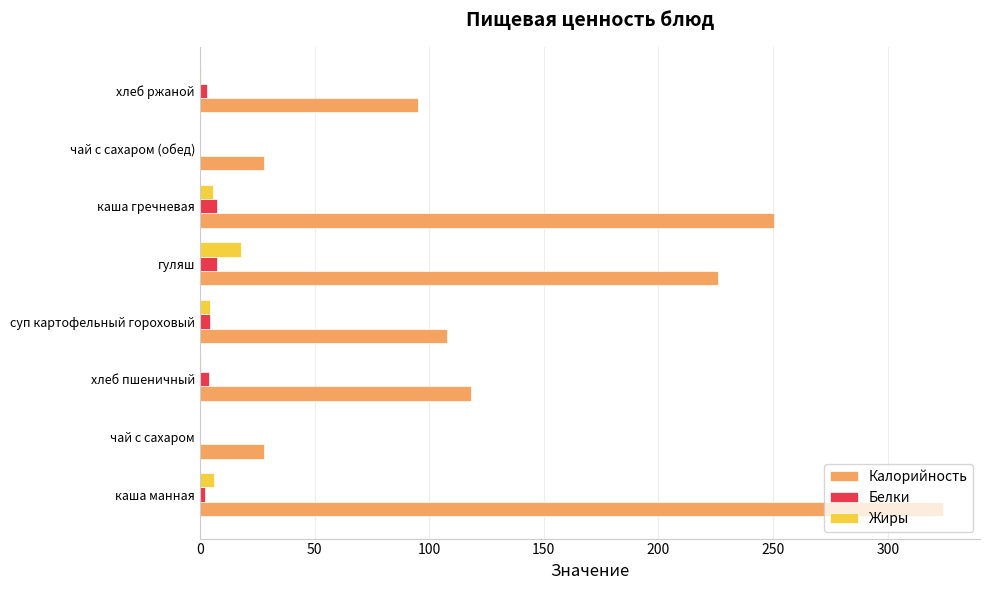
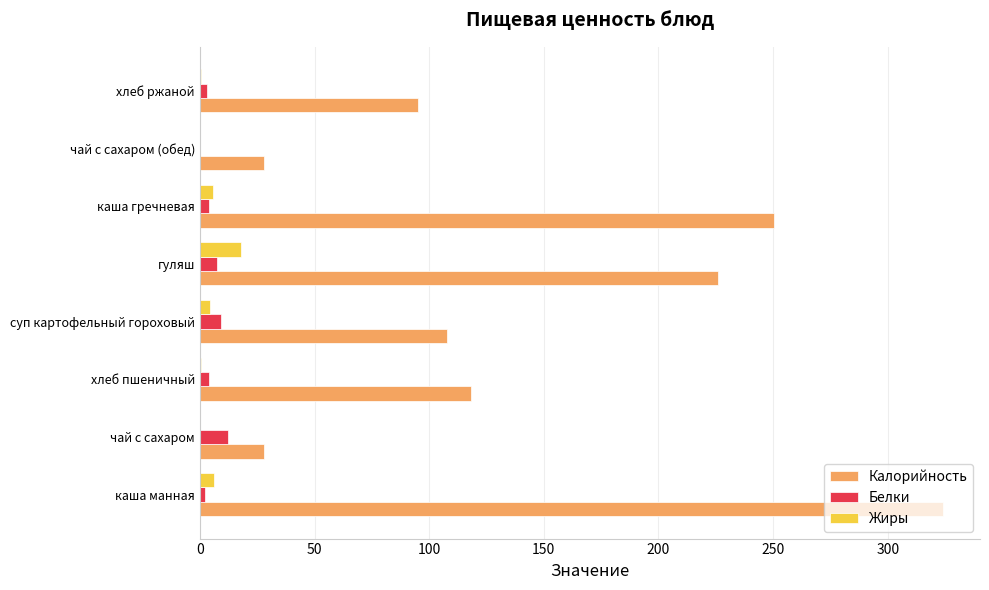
  {
    "Белки": {
      "хлеб ржаной": 3,
-     "каша гречневая": 7,
+     "каша гречневая": 4,
      "гуляш": 7,
-     "суп картофельный гороховый": 4,
+     "суп картофельный гороховый": 9,
      "хлеб пшеничный": 4,
-     "чай с сахаром": 0,
+     "чай с сахаром": 12,
      "каша манная": 2
    }
  }
